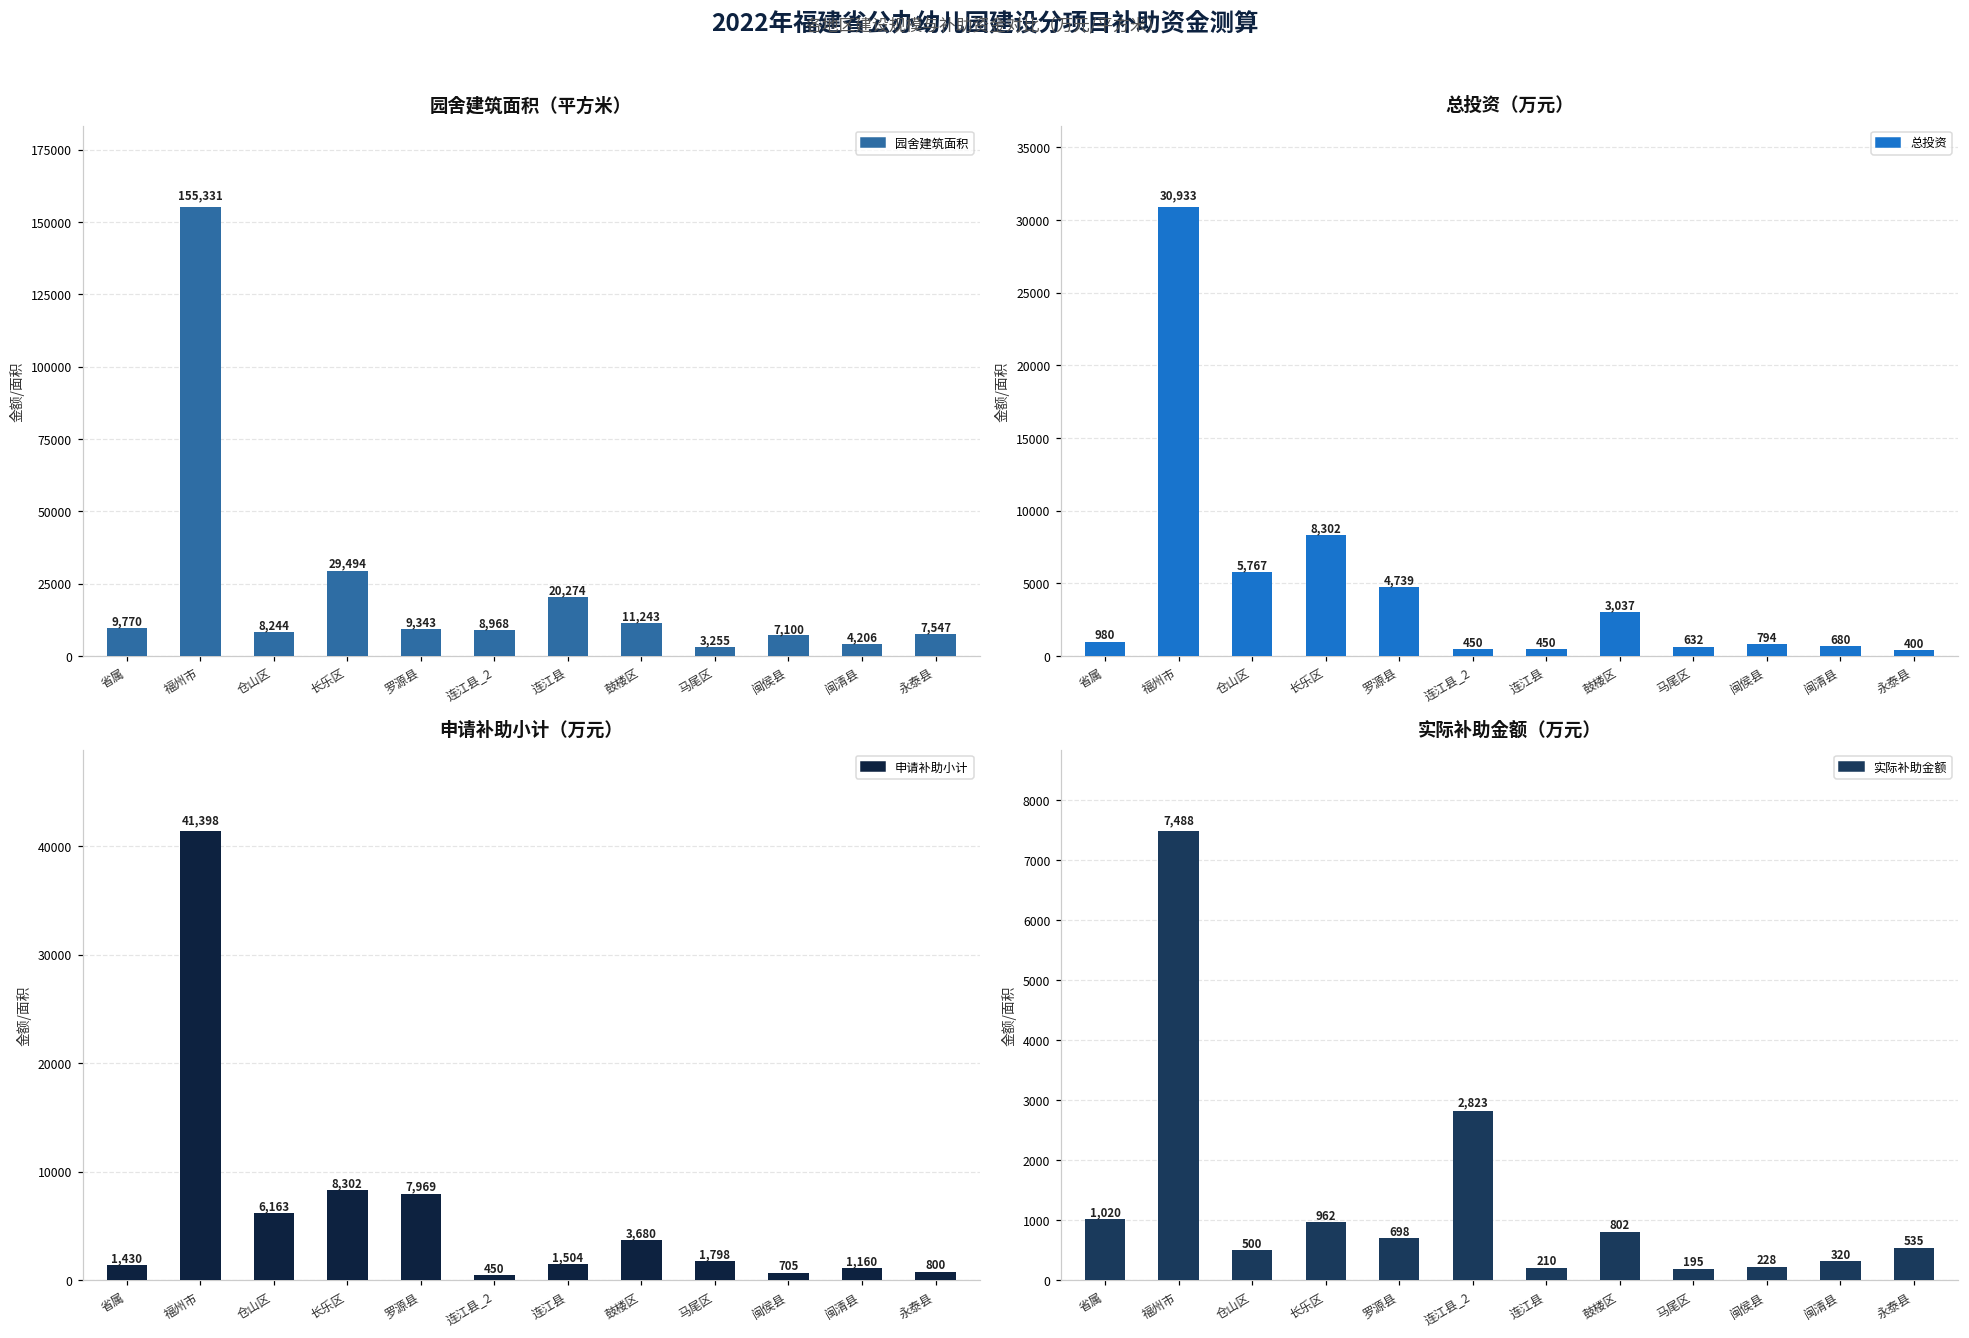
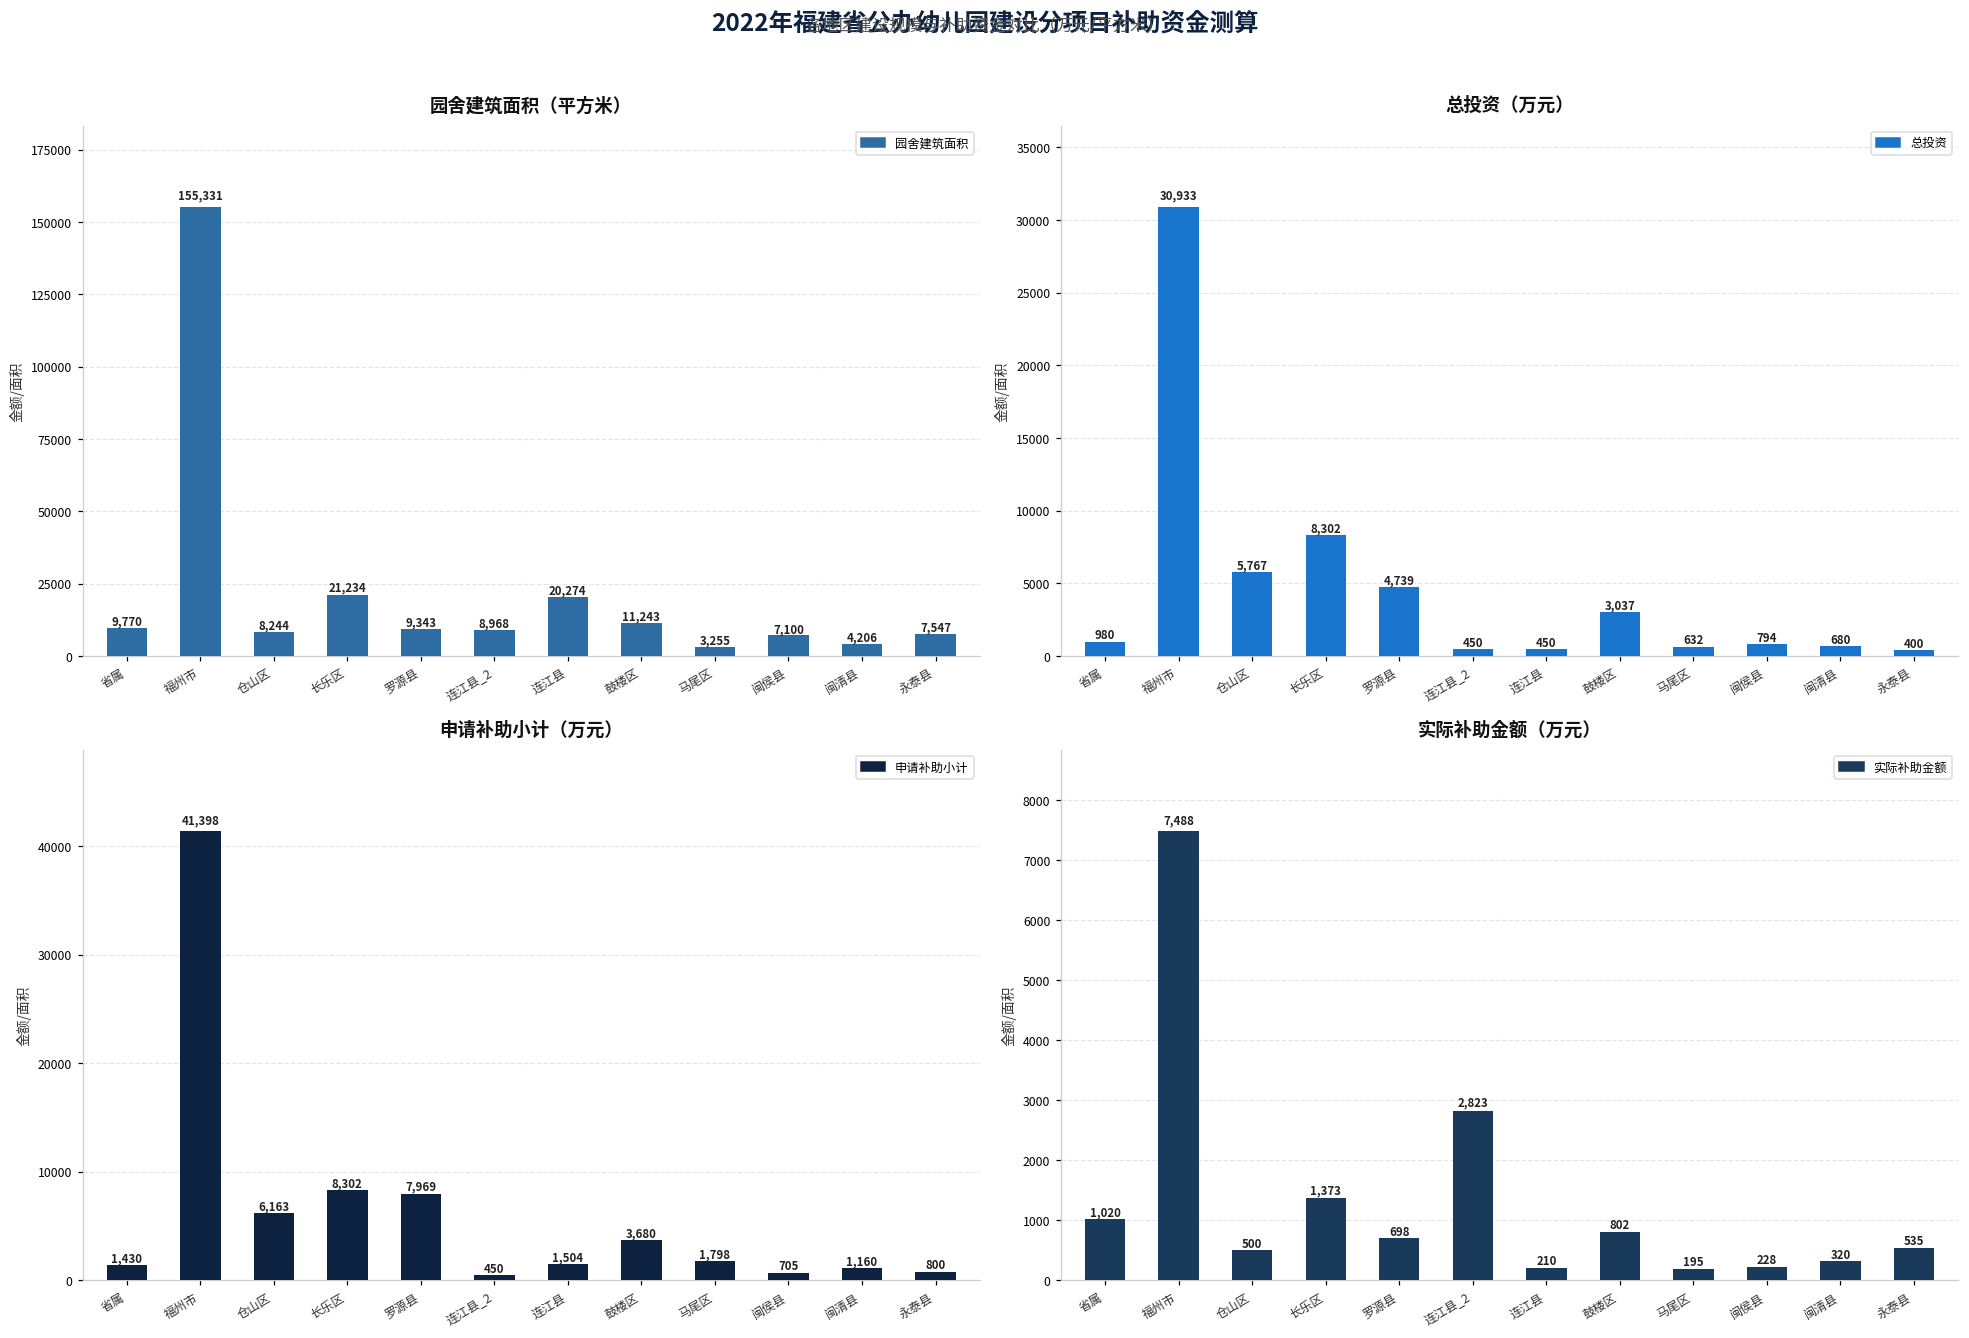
  {
    "园舍建筑面积（平方米）": {
      "省属": "9,770",
      "福州市": "155,331",
      "仓山区": "8,244",
-     "长乐区": "29,494",
+     "长乐区": "21,234",
      "罗源县": "9,343",
      "连江县_2": "8,968",
      "连江县": "20,274",
      "鼓楼区": "11,243",
      "马尾区": "3,255",
      "闽侯县": "7,100",
      "闽清县": "4,206",
      "永泰县": "7,547"
    },
    "总投资（万元）": {
      "省属": "980",
      "福州市": "30,933",
      "仓山区": "5,767",
      "长乐区": "8,302",
      "罗源县": "4,739",
      "连江县_2": "450",
      "连江县": "450",
      "鼓楼区": "3,037",
      "马尾区": "632",
      "闽侯县": "794",
      "闽清县": "680",
      "永泰县": "400"
    },
    "申请补助小计（万元）": {
      "省属": "1,430",
      "福州市": "41,398",
      "仓山区": "6,163",
      "长乐区": "8,302",
      "罗源县": "7,969",
      "连江县_2": "450",
      "连江县": "1,504",
      "鼓楼区": "3,680",
      "马尾区": "1,798",
      "闽侯县": "705",
      "闽清县": "1,160",
      "永泰县": "800"
    },
    "实际补助金额（万元）": {
      "省属": "1,020",
      "福州市": "7,488",
      "仓山区": "500",
-     "长乐区": "962",
+     "长乐区": "1,373",
      "罗源县": "698",
      "连江县_2": "2,823",
      "连江县": "210",
      "鼓楼区": "802",
      "马尾区": "195",
      "闽侯县": "228",
      "闽清县": "320",
      "永泰县": "535"
    }
  }
